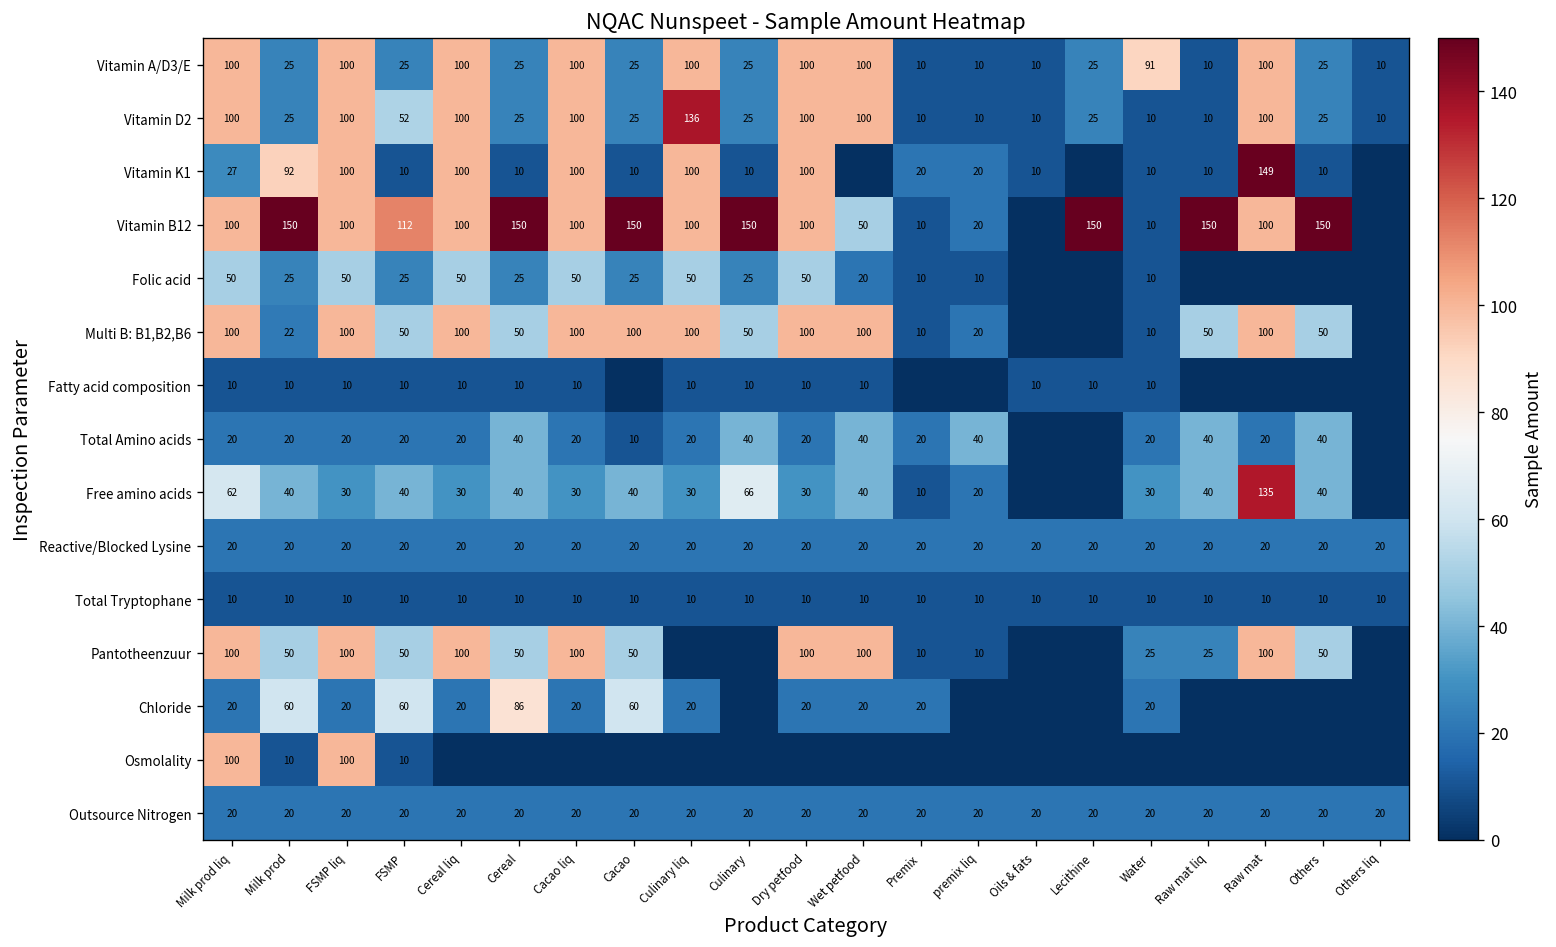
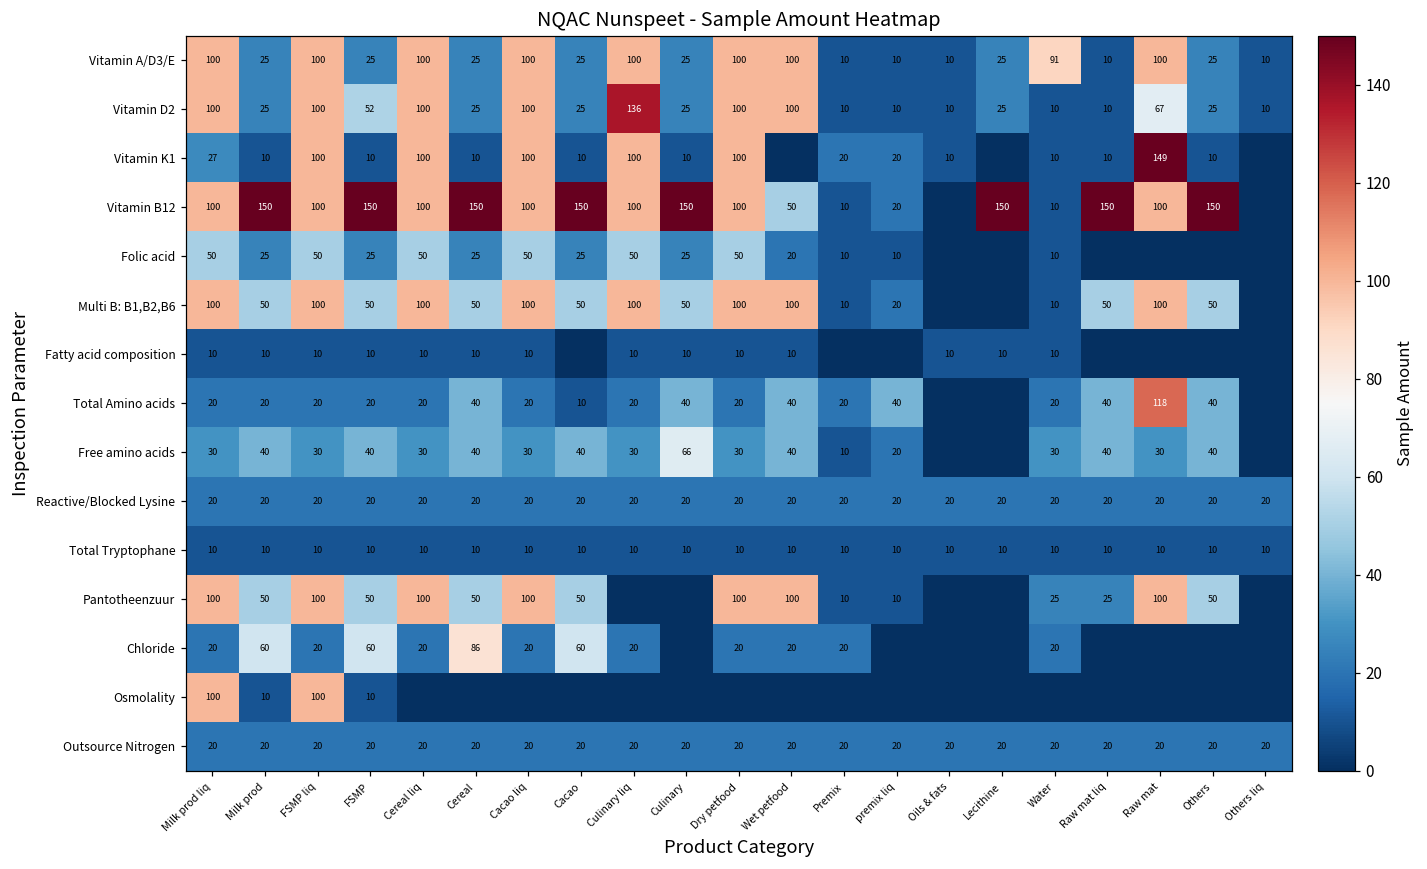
  {
    "Vitamin D2": {
      "Milk prod liq": 100,
      "Milk prod": 25,
      "FSMP liq": 100,
      "FSMP": 52,
      "Cereal liq": 100,
      "Cereal": 25,
      "Cacao liq": 100,
      "Cacao": 25,
      "Culinary liq": 136,
      "Culinary": 25,
      "Dry petfood": 100,
      "Wet petfood": 100,
      "Premix": 10,
      "premix liq": 10,
      "Oils & fats": 10,
      "Lecithine": 25,
      "Water": 10,
      "Raw mat liq": 10,
-     "Raw mat": 100,
+     "Raw mat": 67,
      "Others": 25,
      "Others liq": 10
    },
    "Vitamin K1": {
      "Milk prod liq": 27,
-     "Milk prod": 92,
+     "Milk prod": 10,
      "FSMP liq": 100,
      "FSMP": 10,
      "Cereal liq": 100,
      "Cereal": 10,
      "Cacao liq": 100,
      "Cacao": 10,
      "Culinary liq": 100,
      "Culinary": 10,
      "Dry petfood": 100,
      "Premix": 20,
      "premix liq": 20,
      "Oils & fats": 10,
      "Water": 10,
      "Raw mat liq": 10,
      "Raw mat": 149,
      "Others": 10
    },
    "Vitamin B12": {
      "Milk prod liq": 100,
      "Milk prod": 150,
      "FSMP liq": 100,
-     "FSMP": 112,
+     "FSMP": 150,
      "Cereal liq": 100,
      "Cereal": 150,
      "Cacao liq": 100,
      "Cacao": 150,
      "Culinary liq": 100,
      "Culinary": 150,
      "Dry petfood": 100,
      "Wet petfood": 50,
      "Premix": 10,
      "premix liq": 20,
      "Lecithine": 150,
      "Water": 10,
      "Raw mat liq": 150,
      "Raw mat": 100,
      "Others": 150
    },
    "Multi B: B1,B2,B6": {
      "Milk prod liq": 100,
-     "Milk prod": 22,
+     "Milk prod": 50,
      "FSMP liq": 100,
      "FSMP": 50,
      "Cereal liq": 100,
      "Cereal": 50,
      "Cacao liq": 100,
-     "Cacao": 100,
+     "Cacao": 50,
      "Culinary liq": 100,
      "Culinary": 50,
      "Dry petfood": 100,
      "Wet petfood": 100,
      "Premix": 10,
      "premix liq": 20,
      "Water": 10,
      "Raw mat liq": 50,
      "Raw mat": 100,
      "Others": 50
    },
    "Total Amino acids": {
      "Milk prod liq": 20,
      "Milk prod": 20,
      "FSMP liq": 20,
      "FSMP": 20,
      "Cereal liq": 20,
      "Cereal": 40,
      "Cacao liq": 20,
      "Cacao": 10,
      "Culinary liq": 20,
      "Culinary": 40,
      "Dry petfood": 20,
      "Wet petfood": 40,
      "Premix": 20,
      "premix liq": 40,
      "Water": 20,
      "Raw mat liq": 40,
-     "Raw mat": 20,
+     "Raw mat": 118,
      "Others": 40
    },
    "Free amino acids": {
-     "Milk prod liq": 62,
+     "Milk prod liq": 30,
      "Milk prod": 40,
      "FSMP liq": 30,
      "FSMP": 40,
      "Cereal liq": 30,
      "Cereal": 40,
      "Cacao liq": 30,
      "Cacao": 40,
      "Culinary liq": 30,
      "Culinary": 66,
      "Dry petfood": 30,
      "Wet petfood": 40,
      "Premix": 10,
      "premix liq": 20,
      "Water": 30,
      "Raw mat liq": 40,
-     "Raw mat": 135,
+     "Raw mat": 30,
      "Others": 40
    }
  }
